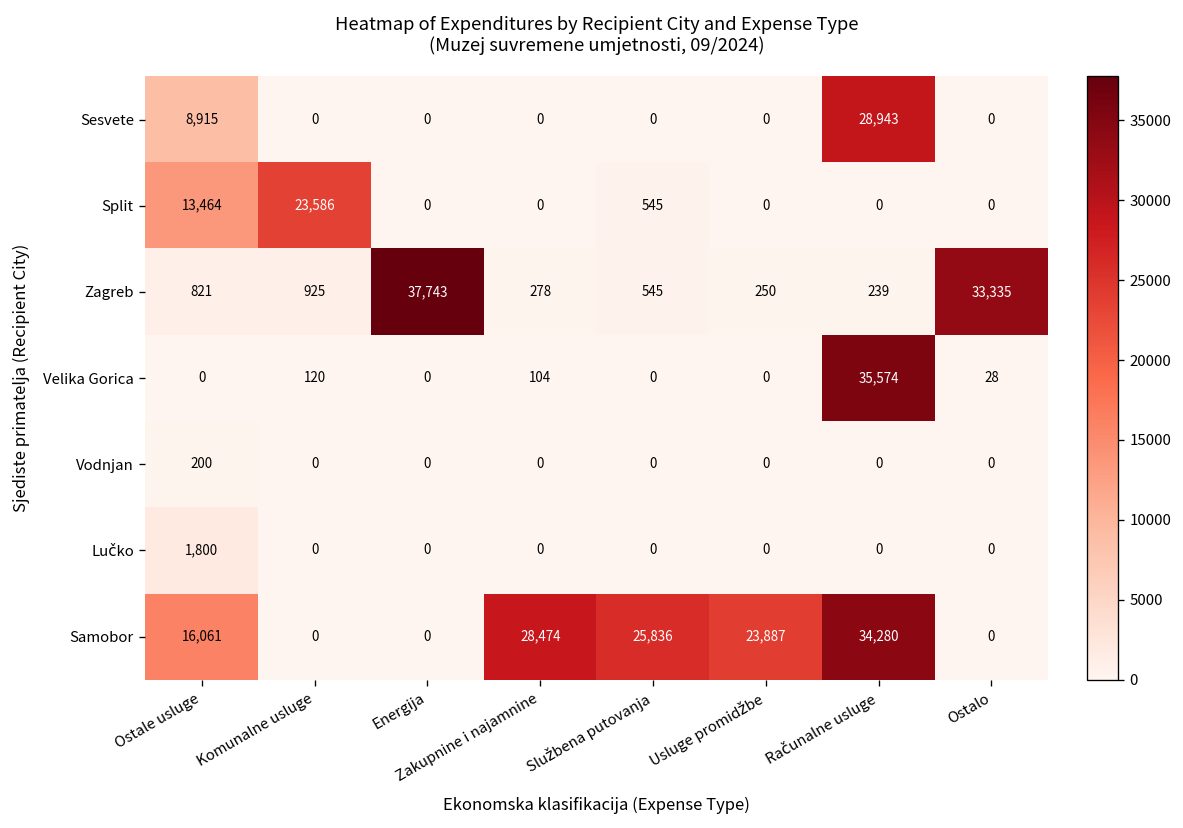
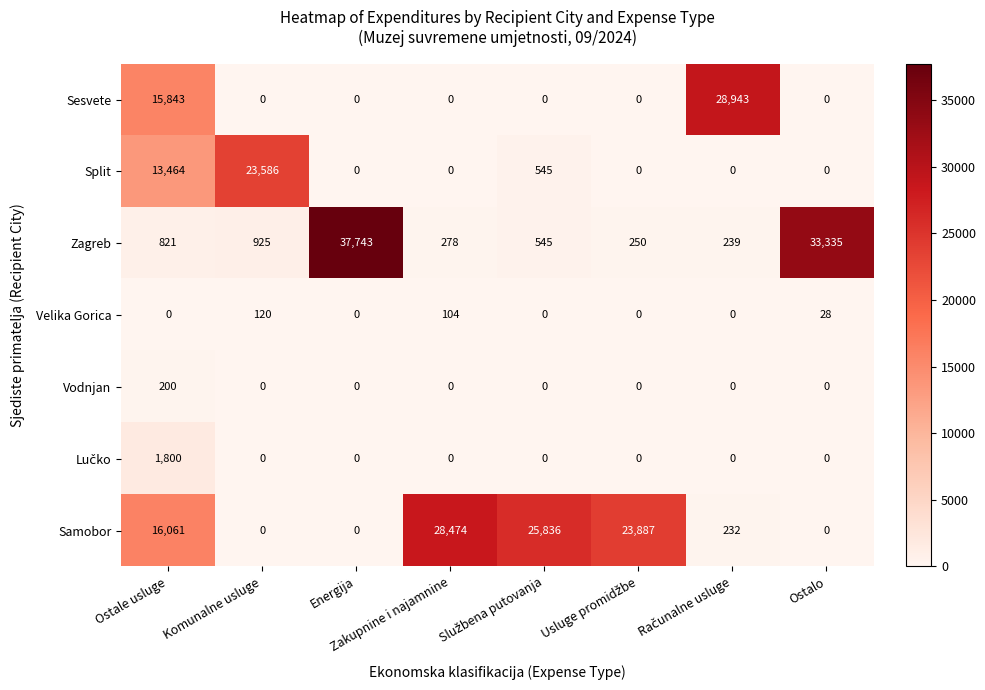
  {
    "Sesvete": {
-     "Ostale usluge": "8,915",
+     "Ostale usluge": "15,843",
      "Komunalne usluge": "0",
      "Energija": "0",
      "Zakupnine i najamnine": "0",
      "Službena putovanja": "0",
      "Usluge promidžbe": "0",
      "Računalne usluge": "28,943",
      "Ostalo": "0"
    },
    "Split": {
      "Ostale usluge": "13,464",
      "Komunalne usluge": "23,586",
      "Energija": "0",
      "Zakupnine i najamnine": "0",
      "Službena putovanja": "545",
      "Usluge promidžbe": "0",
      "Računalne usluge": "0",
      "Ostalo": "0"
    },
    "Zagreb": {
      "Ostale usluge": "821",
      "Komunalne usluge": "925",
      "Energija": "37,743",
      "Zakupnine i najamnine": "278",
      "Službena putovanja": "545",
      "Usluge promidžbe": "250",
      "Računalne usluge": "239",
      "Ostalo": "33,335"
    },
    "Velika Gorica": {
      "Ostale usluge": "0",
      "Komunalne usluge": "120",
      "Energija": "0",
      "Zakupnine i najamnine": "104",
      "Službena putovanja": "0",
      "Usluge promidžbe": "0",
-     "Računalne usluge": "35,574",
+     "Računalne usluge": "0",
      "Ostalo": "28"
    },
    "Vodnjan": {
      "Ostale usluge": "200",
      "Komunalne usluge": "0",
      "Energija": "0",
      "Zakupnine i najamnine": "0",
      "Službena putovanja": "0",
      "Usluge promidžbe": "0",
      "Računalne usluge": "0",
      "Ostalo": "0"
    },
    "Lučko": {
      "Ostale usluge": "1,800",
      "Komunalne usluge": "0",
      "Energija": "0",
      "Zakupnine i najamnine": "0",
      "Službena putovanja": "0",
      "Usluge promidžbe": "0",
      "Računalne usluge": "0",
      "Ostalo": "0"
    },
    "Samobor": {
      "Ostale usluge": "16,061",
      "Komunalne usluge": "0",
      "Energija": "0",
      "Zakupnine i najamnine": "28,474",
      "Službena putovanja": "25,836",
      "Usluge promidžbe": "23,887",
-     "Računalne usluge": "34,280",
+     "Računalne usluge": "232",
      "Ostalo": "0"
    }
  }
